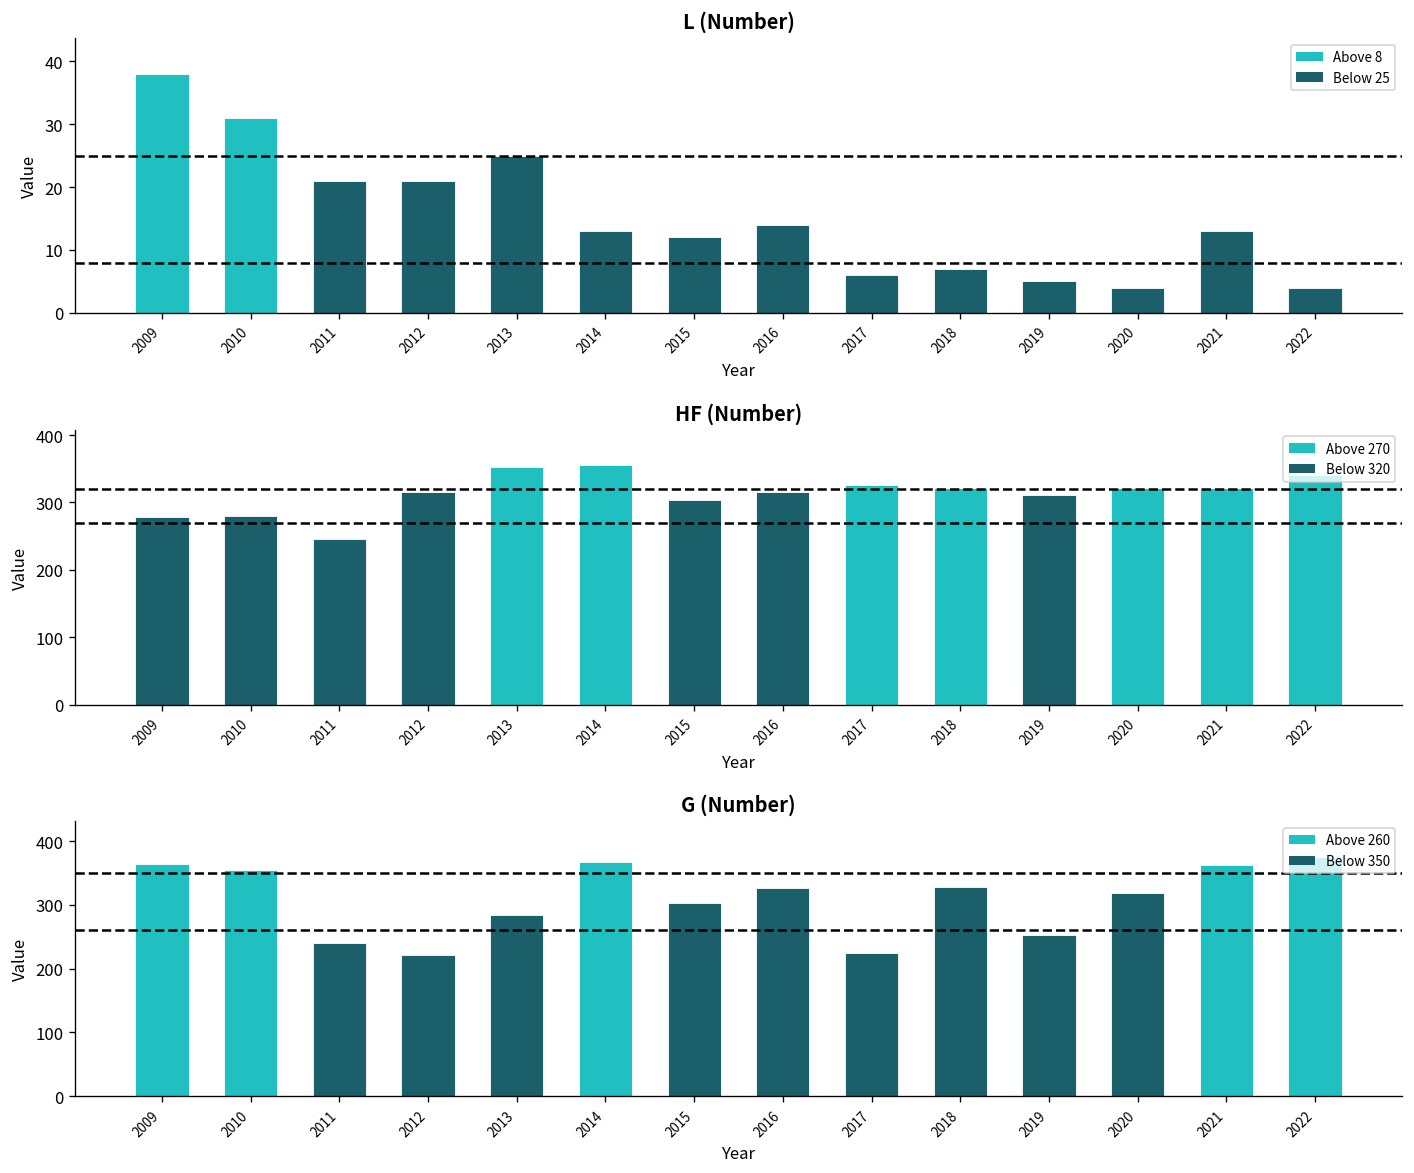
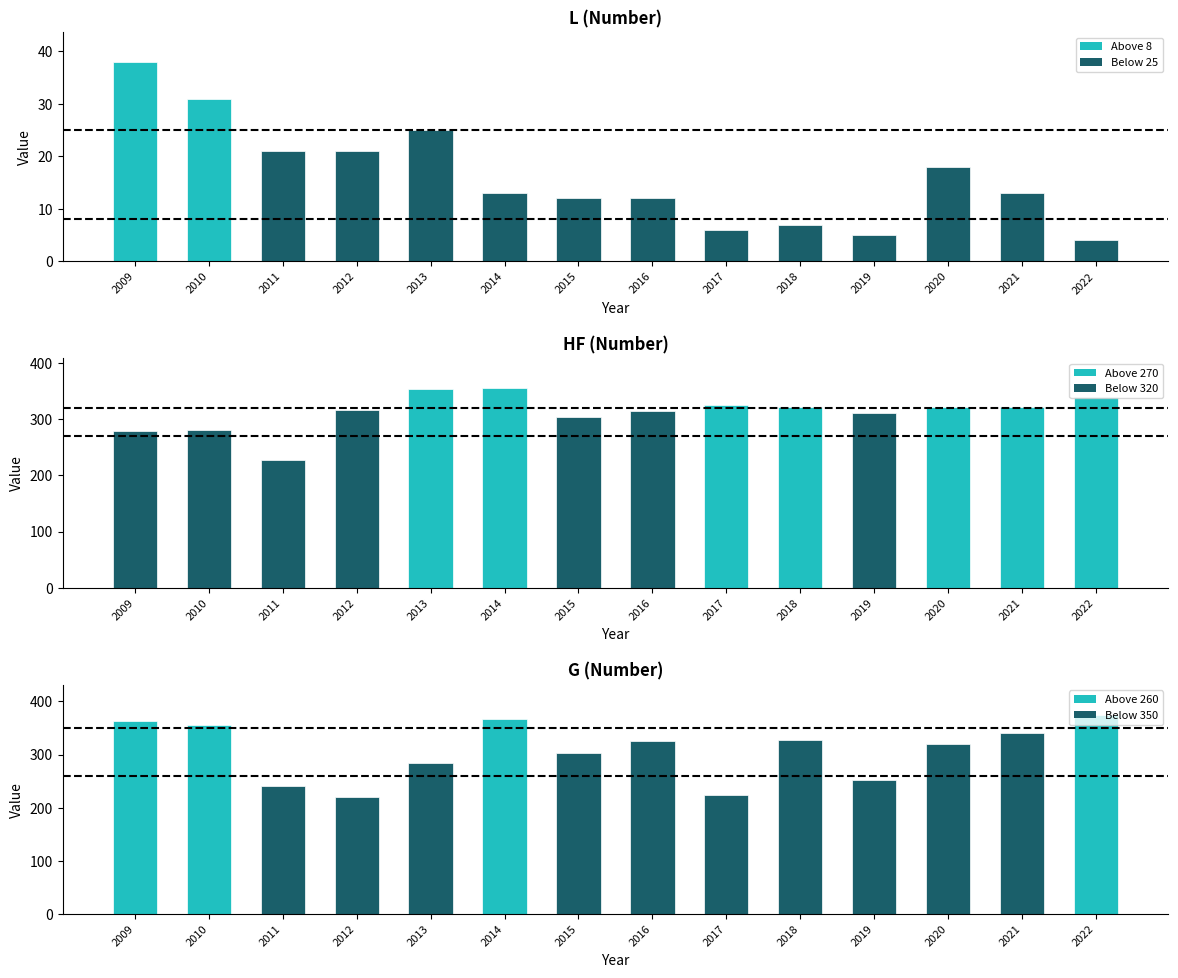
  {
    "L (Number)": {
      "2009": 38,
      "2010": 31,
      "2011": 21,
      "2012": 21,
      "2013": 25,
      "2014": 13,
      "2015": 12,
-     "2016": 14,
+     "2016": 12,
      "2017": 6,
      "2018": 7,
      "2019": 5,
-     "2020": 4,
+     "2020": 18,
      "2021": 13,
      "2022": 4
    },
    "HF (Number)": {
      "2009": 280,
      "2010": 280,
-     "2011": 250,
+     "2011": 230,
      "2012": 320,
      "2013": 350,
      "2014": 360,
      "2015": 300,
      "2016": 320,
      "2017": 330,
      "2018": 320,
      "2019": 310,
      "2020": 320,
      "2021": 320
    },
    "G (Number)": {
      "2009": 360,
      "2010": 360,
      "2011": 240,
      "2012": 220,
      "2013": 280,
      "2014": 370,
      "2015": 300,
      "2016": 330,
      "2017": 220,
      "2018": 330,
      "2019": 250,
      "2020": 320,
-     "2021": 360
+     "2021": 340
    }
  }
